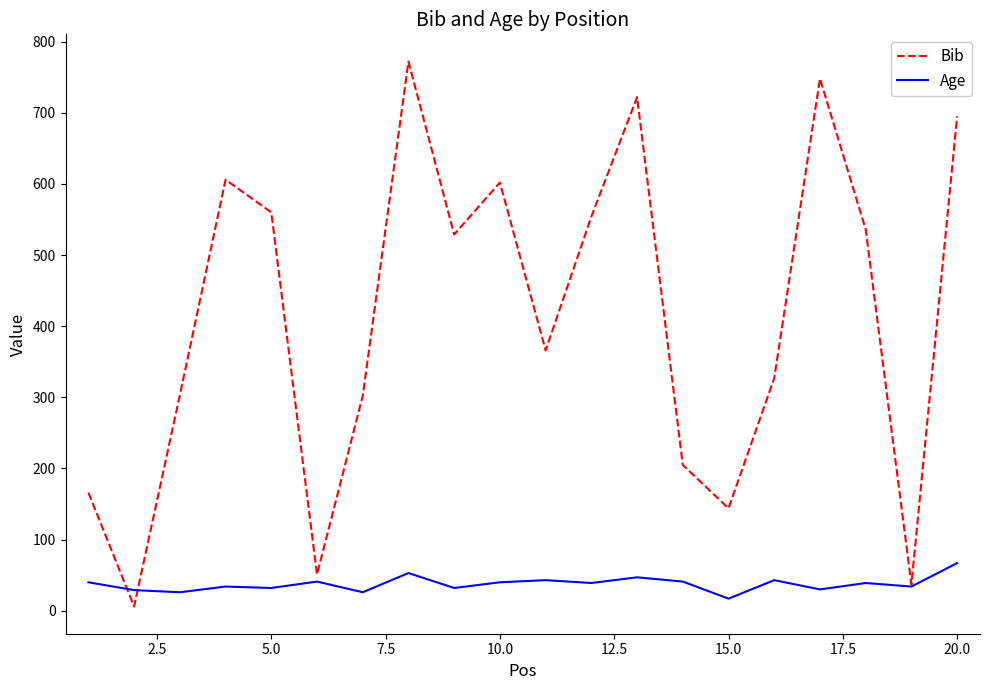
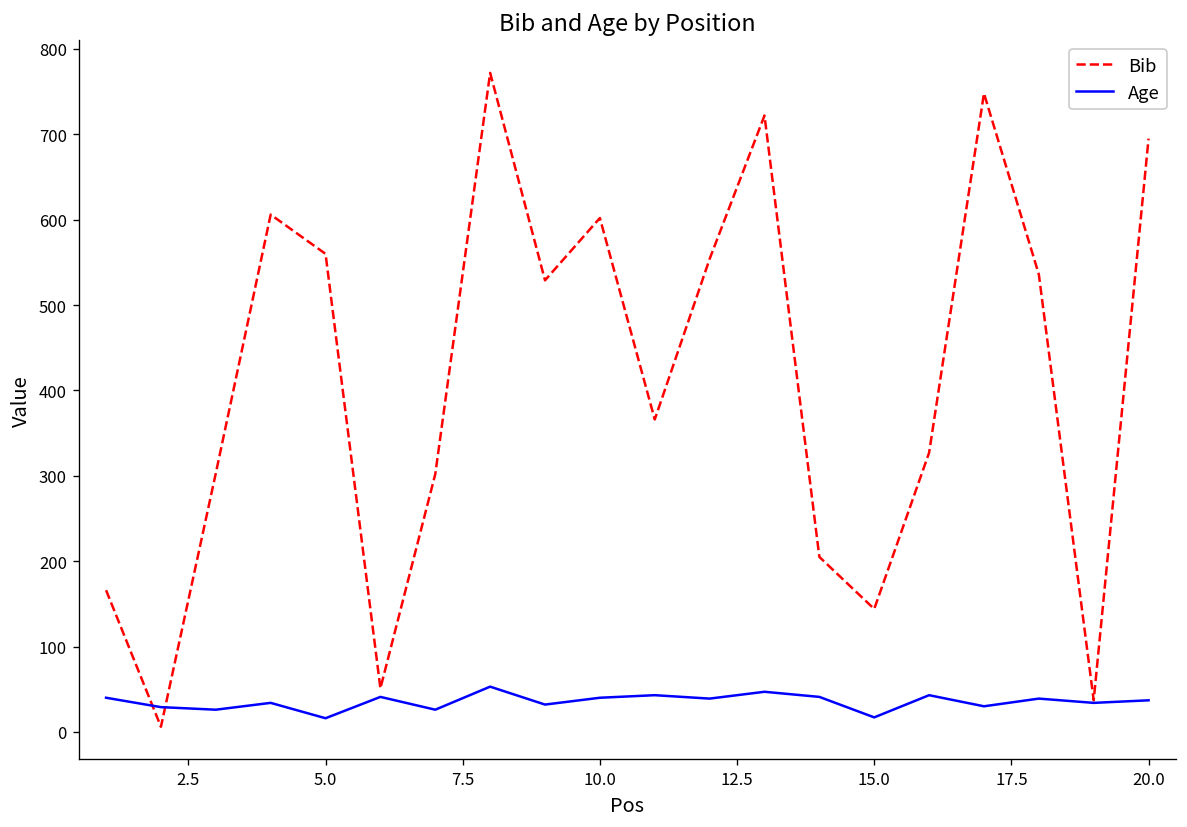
  {
    "Bib": {
      "5.0": 560,
      "10.0": 600,
      "15.0": 140,
      "20.0": 700
    },
    "Age": {
-     "5.0": 30,
+     "5.0": 20,
      "10.0": 40,
      "15.0": 20,
-     "20.0": 70
+     "20.0": 40
    }
  }
